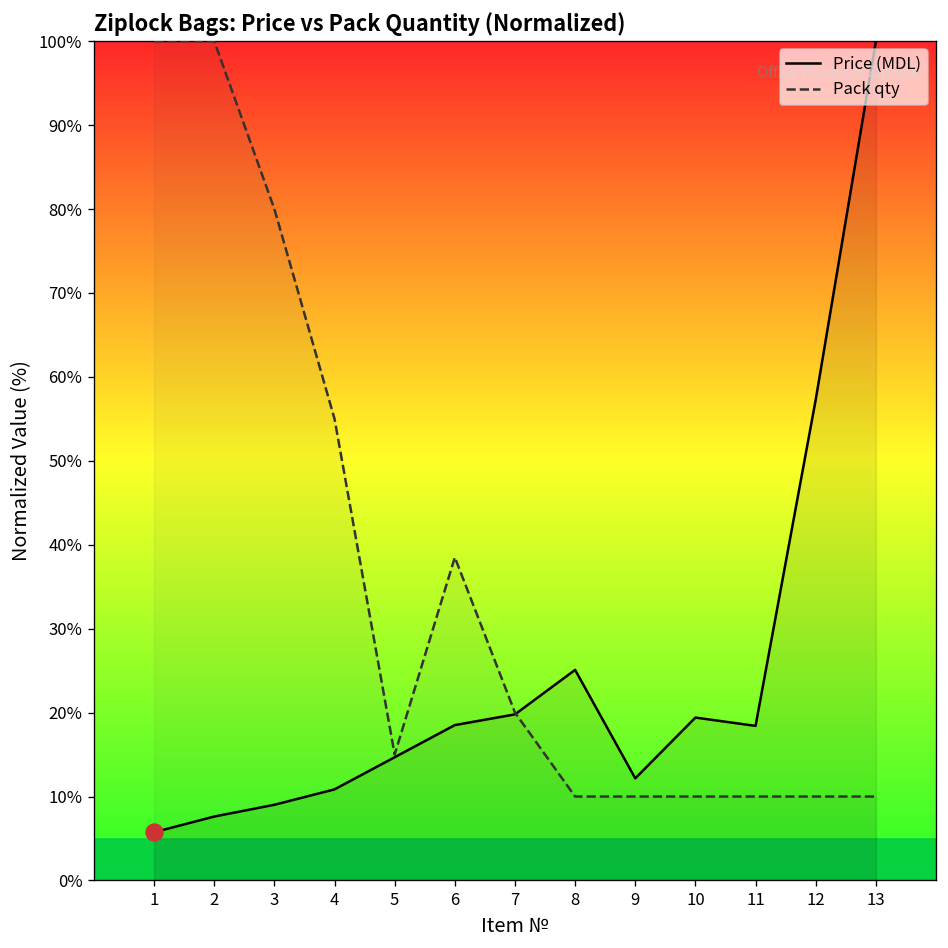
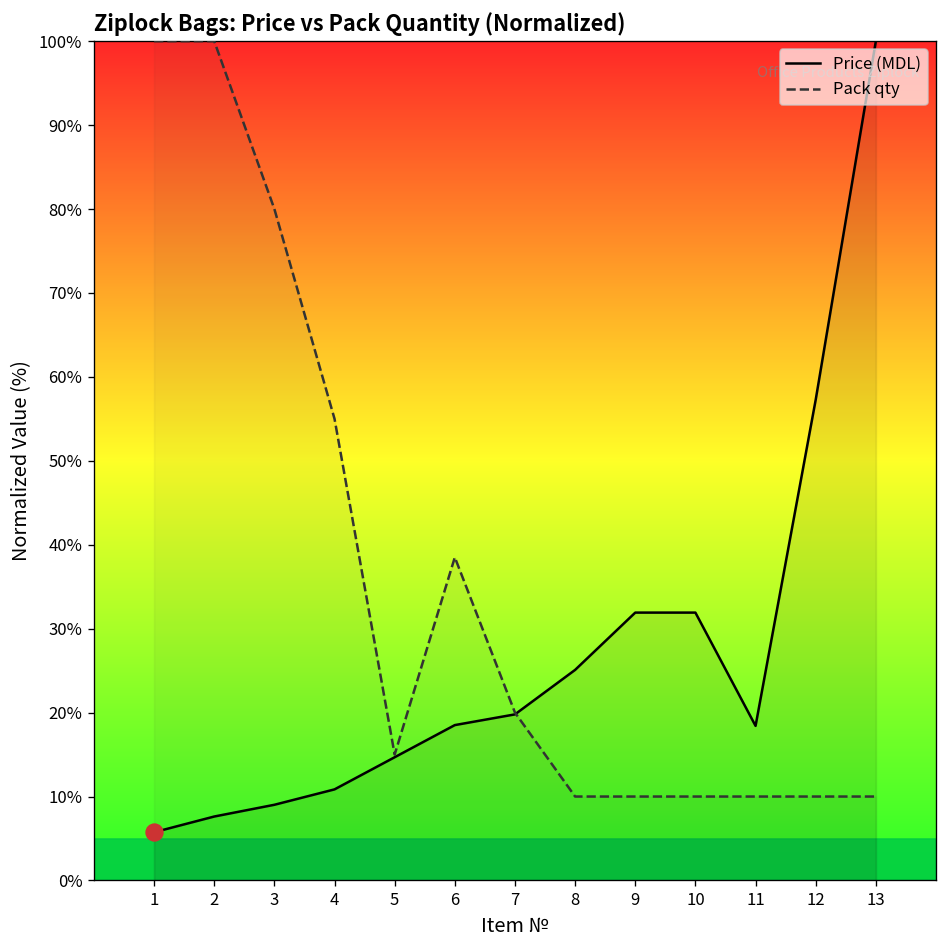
  {
    "Price (MDL)": {
      "2": "8%",
      "3": "9%",
      "4": "11%",
      "6": "19%",
      "8": "25%",
-     "9": "12%",
-     "10": "19%",
+     "9": "32%",
+     "10": "32%",
      "11": "18%",
      "12": "57%",
      "13": "100%"
    },
    "Pack qty": {
      "1": "100%",
      "2": "100%",
      "3": "80%",
      "4": "55%",
      "6": "39%",
      "8": "10%",
      "9": "10%",
      "10": "10%",
      "11": "10%",
      "12": "10%",
      "13": "10%"
    }
  }
